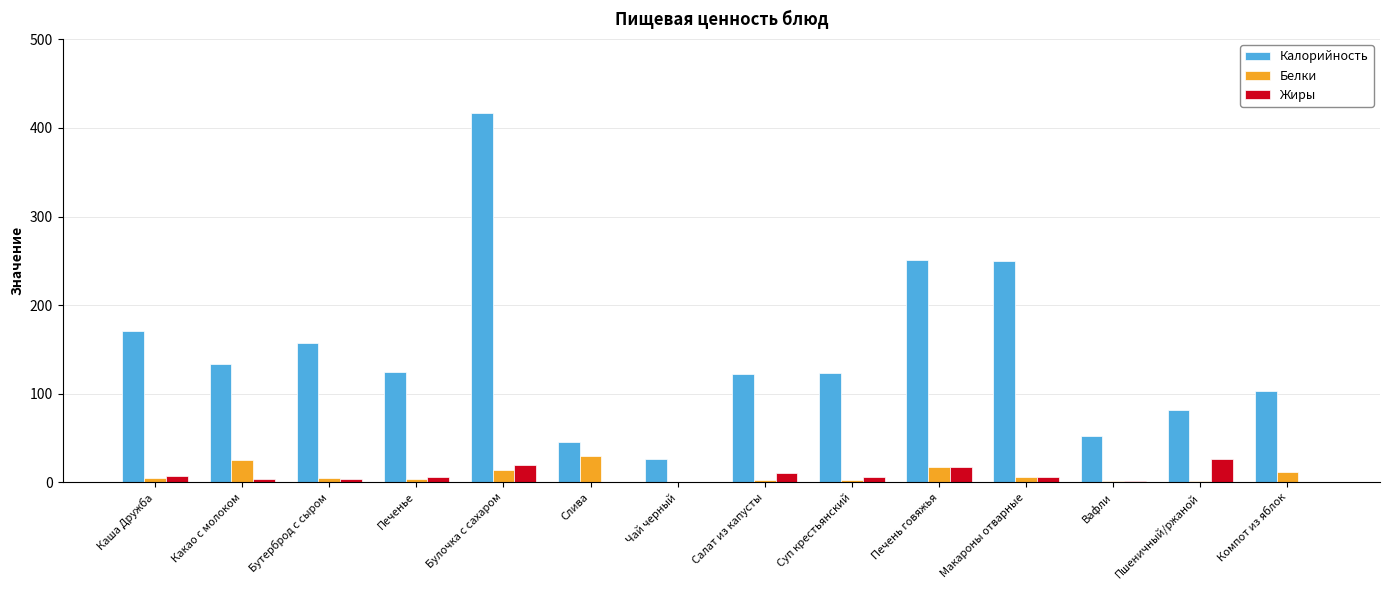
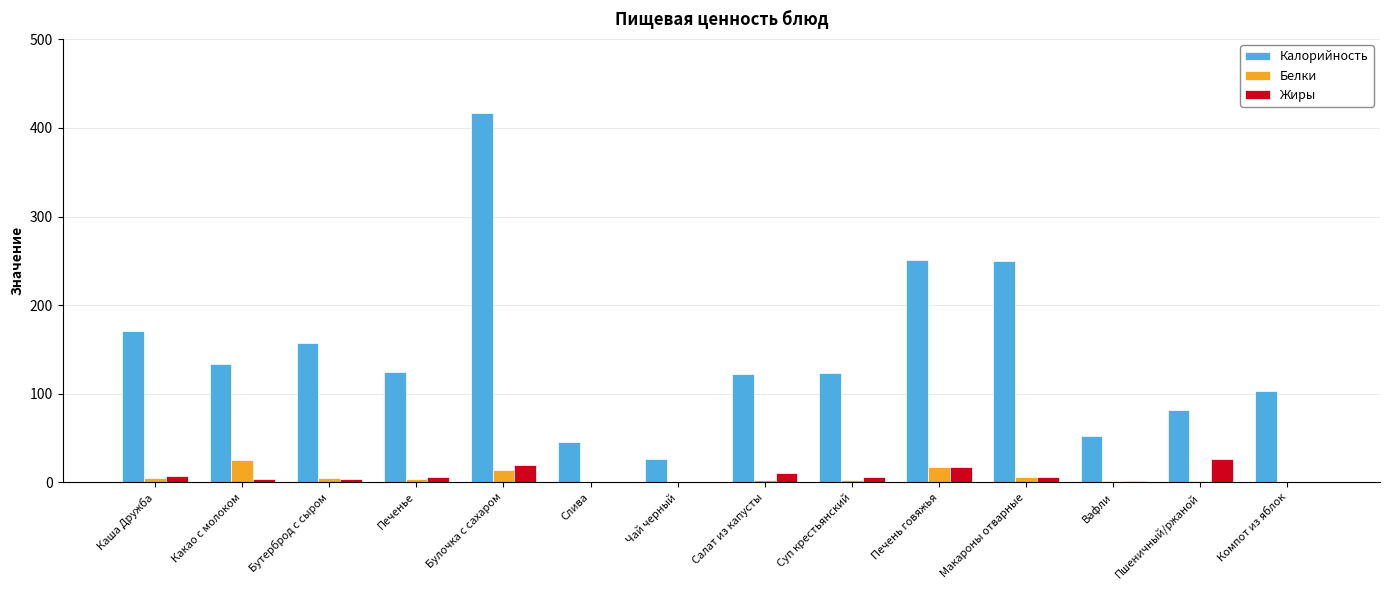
  {
    "Калорийность": {
      "Каша Дружба": 170,
      "Какао с молоком": 130,
      "Бутерброд с сыром": 160,
      "Печенье": 130,
      "Булочка с сахаром": 420,
      "Слива": 50,
      "Чай черный": 30,
      "Салат из капусты": 120,
      "Суп крестьянский": 120,
      "Печень говяжья": 250,
      "Макароны отварные": 250,
      "Вафли": 50,
      "Пшеничный/ржаной": 80,
      "Компот из яблок": 100
    },
    "Белки": {
      "Каша Дружба": 0,
      "Какао с молоком": 30,
      "Бутерброд с сыром": 0,
      "Печенье": 0,
      "Булочка с сахаром": 10,
-     "Слива": 30,
+     "Слива": 0,
      "Печень говяжья": 20,
      "Макароны отварные": 10,
-     "Компот из яблок": 10
+     "Компот из яблок": 0
    },
    "Жиры": {
      "Каша Дружба": 10,
      "Какао с молоком": 0,
      "Бутерброд с сыром": 0,
      "Печенье": 10,
      "Булочка с сахаром": 20,
      "Чай черный": 0,
      "Салат из капусты": 10,
      "Суп крестьянский": 10,
      "Печень говяжья": 20,
      "Макароны отварные": 10,
      "Пшеничный/ржаной": 30,
      "Компот из яблок": 0
    }
  }
